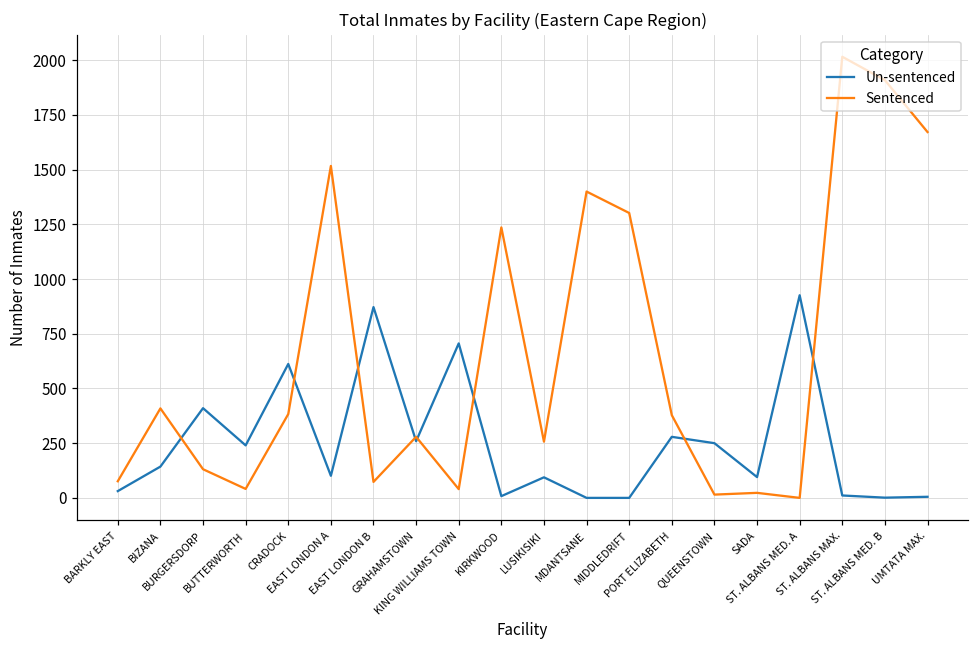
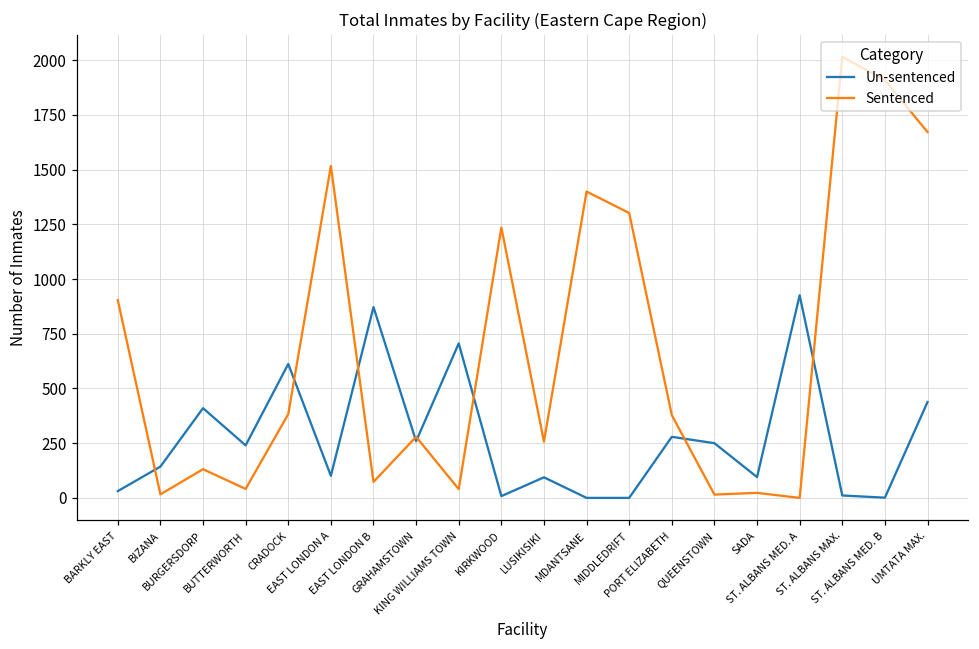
  {
    "Un-sentenced": {
      "BARKLY EAST": 30,
      "BIZANA": 140,
      "BURGERSDORP": 410,
      "BUTTERWORTH": 240,
      "CRADOCK": 610,
      "EAST LONDON A": 100,
      "EAST LONDON B": 870,
      "GRAHAMSTOWN": 260,
      "KING WILLIAMS TOWN": 710,
      "KIRKWOOD": 10,
      "LUSIKISIKI": 90,
      "MDANTSANE": 0,
      "MIDDLEDRIFT": 0,
      "PORT ELIZABETH": 280,
      "QUEENSTOWN": 250,
      "SADA": 100,
      "ST. ALBANS MED. A": 930,
      "ST. ALBANS MAX.": 10,
      "ST. ALBANS MED. B": 0,
-     "UMTATA MAX.": 10
+     "UMTATA MAX.": 440
    },
    "Sentenced": {
-     "BARKLY EAST": 80,
-     "BIZANA": 410,
+     "BARKLY EAST": 900,
+     "BIZANA": 20,
      "BURGERSDORP": 130,
      "BUTTERWORTH": 40,
      "CRADOCK": 380,
      "EAST LONDON A": 1520,
      "EAST LONDON B": 70,
      "GRAHAMSTOWN": 280,
      "KING WILLIAMS TOWN": 40,
      "KIRKWOOD": 1240,
      "LUSIKISIKI": 260,
      "MDANTSANE": 1400,
      "MIDDLEDRIFT": 1300,
      "PORT ELIZABETH": 380,
      "QUEENSTOWN": 20,
      "SADA": 20,
      "ST. ALBANS MED. A": 0,
      "UMTATA MAX.": 1670
    }
  }
